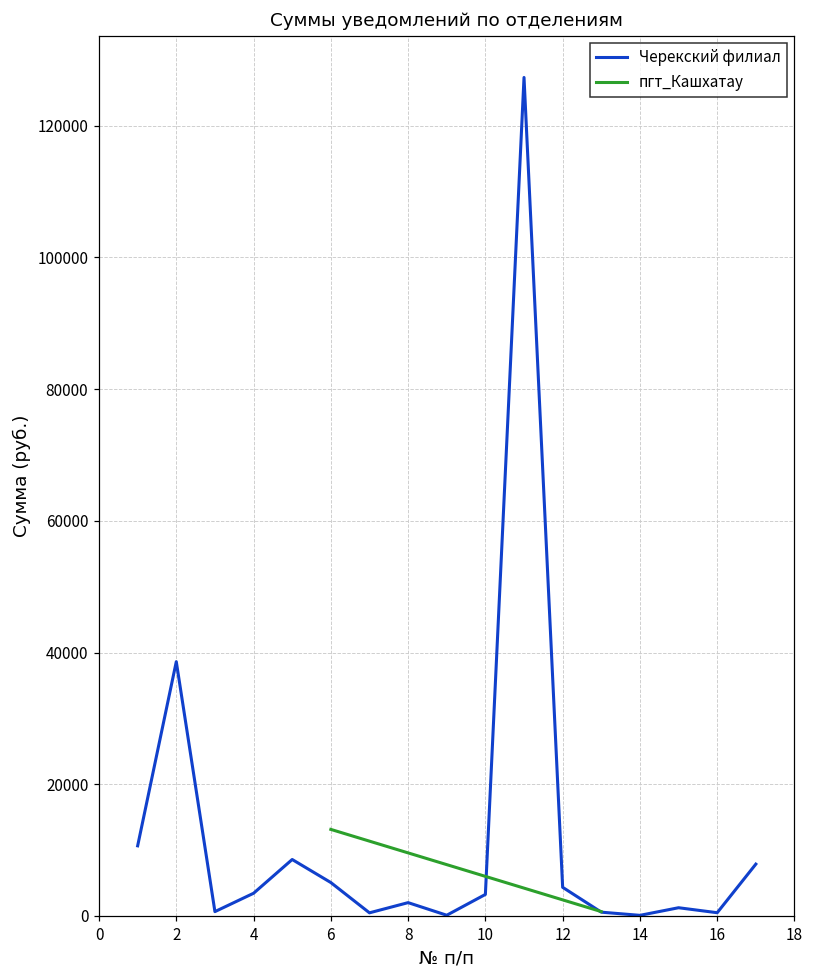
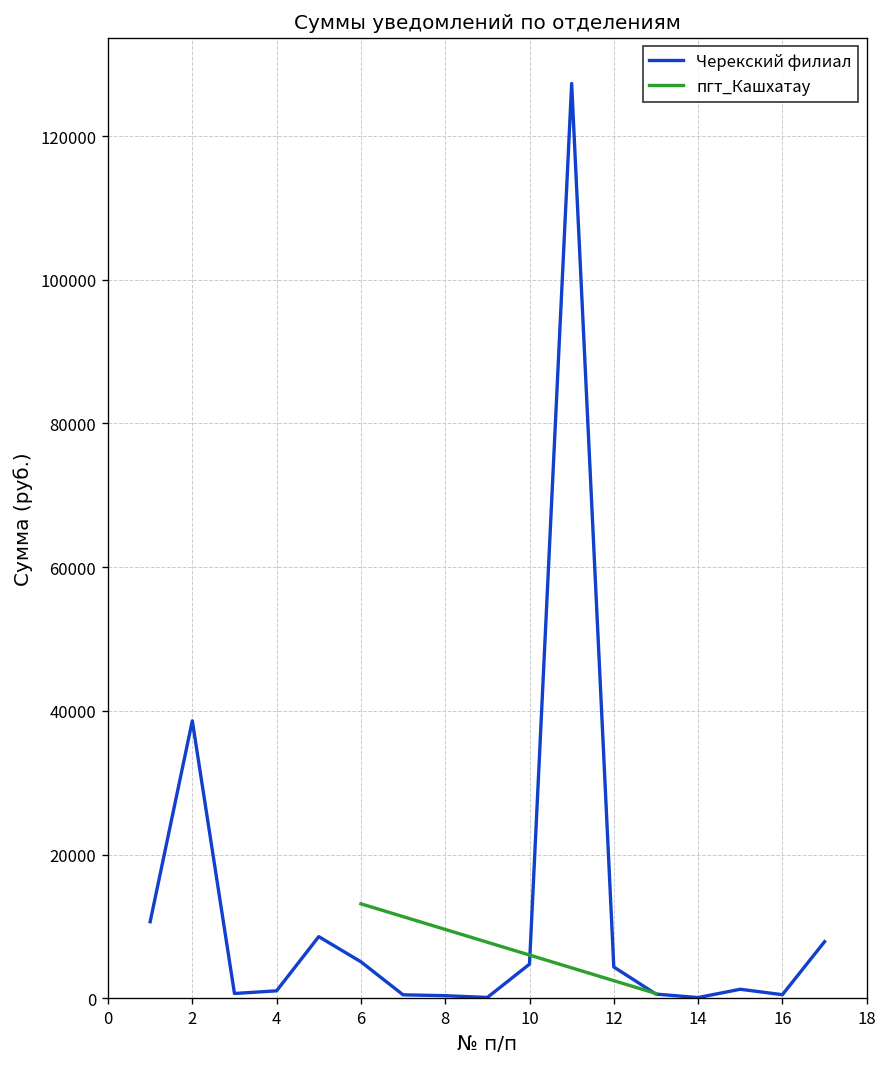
  {
    "Черекский филиал": {
      "2": 39000,
-     "4": 3000,
+     "4": 1000,
      "6": 5000,
-     "8": 2000,
-     "10": 3000,
+     "8": 0,
+     "10": 5000,
      "12": 4000,
      "14": 0,
      "16": 0
    },
    "пгт_Кашхатау": {
      "6": 13000
    }
  }
